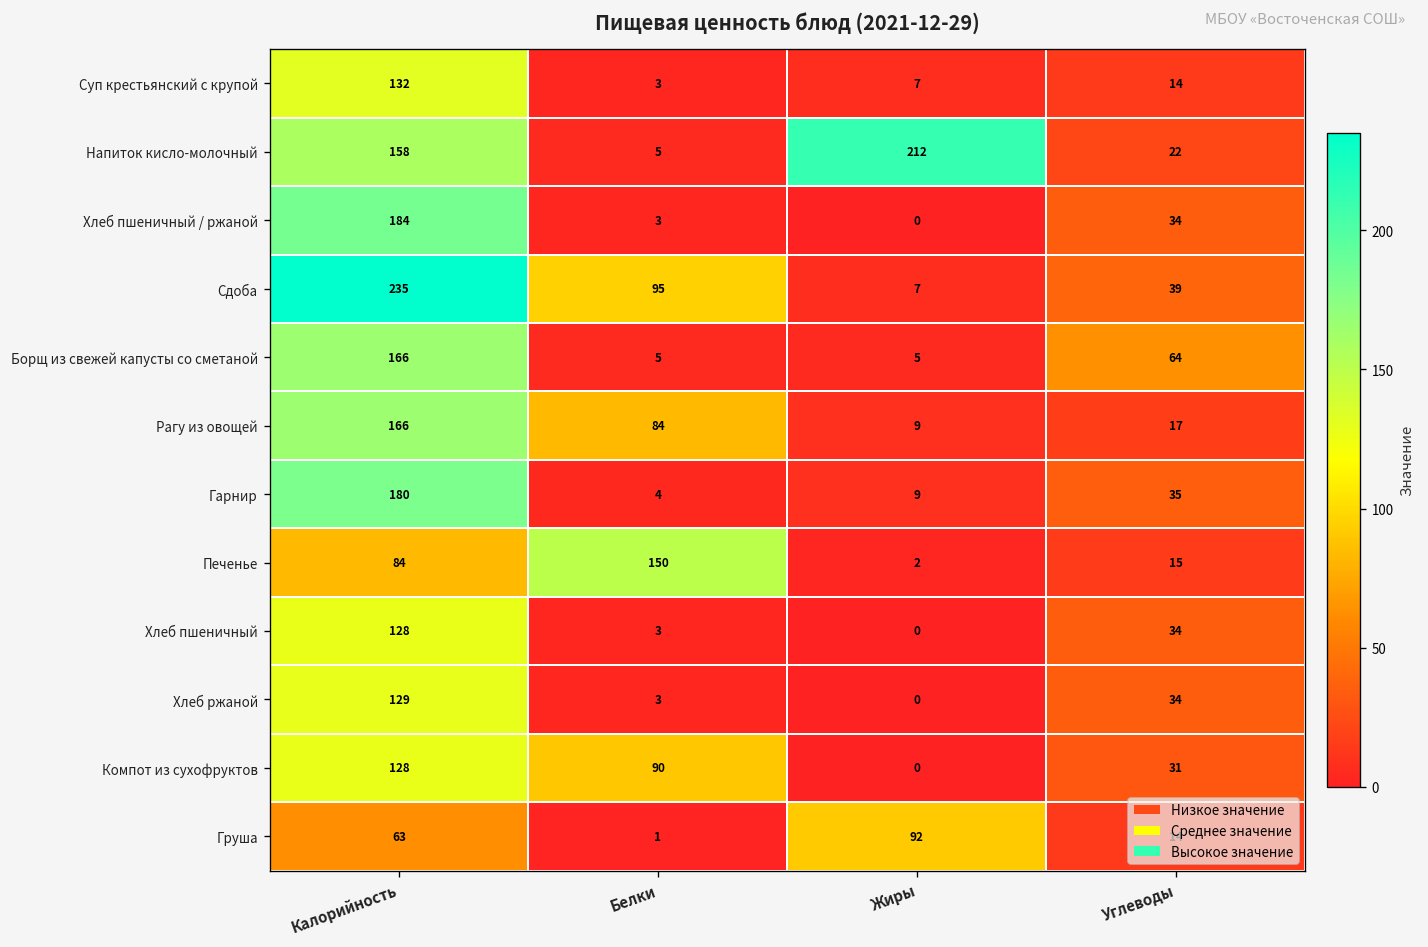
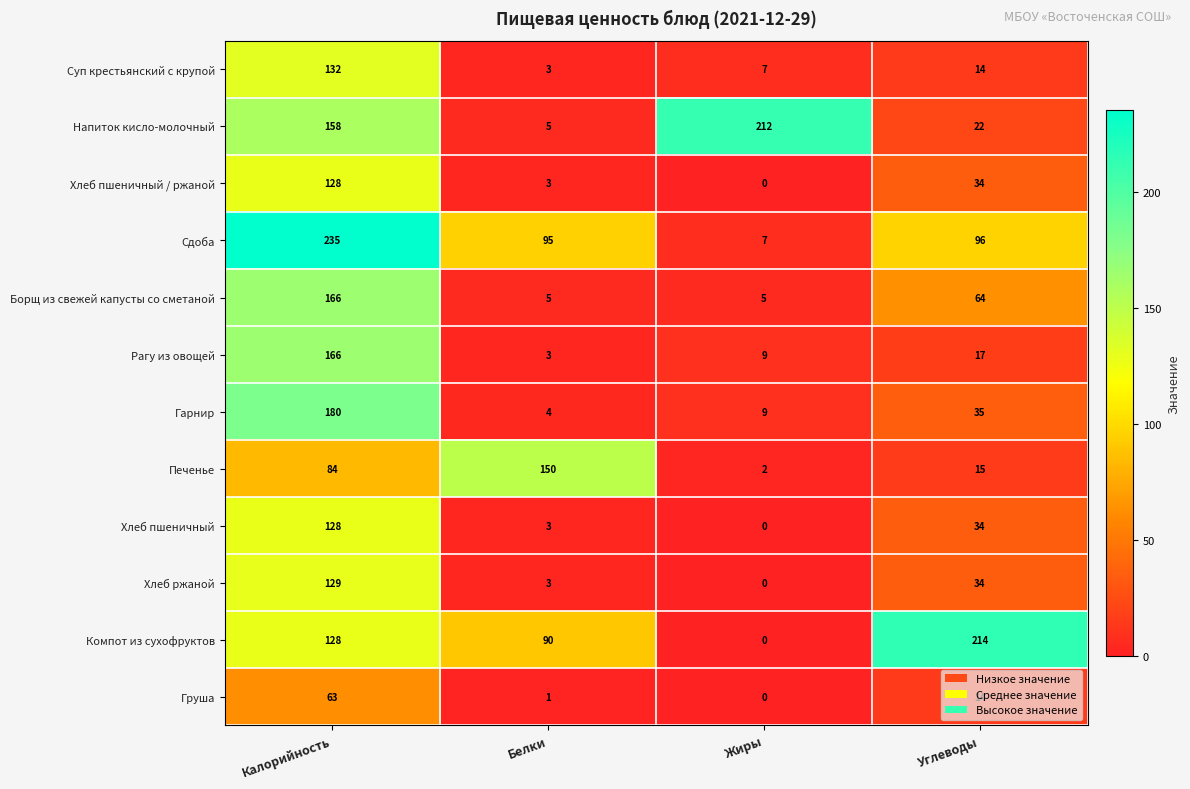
  {
    "Суп крестьянский с крупой": {
      "Калорийность": 132,
      "Белки": 3,
      "Жиры": 7,
      "Углеводы": 14
    },
    "Напиток кисло-молочный": {
      "Калорийность": 158,
      "Белки": 5,
      "Жиры": 212,
      "Углеводы": 22
    },
    "Хлеб пшеничный / ржаной": {
-     "Калорийность": 184,
+     "Калорийность": 128,
      "Белки": 3,
      "Жиры": 0,
      "Углеводы": 34
    },
    "Сдоба": {
      "Калорийность": 235,
      "Белки": 95,
      "Жиры": 7,
-     "Углеводы": 39
+     "Углеводы": 96
    },
    "Борщ из свежей капусты со сметаной": {
      "Калорийность": 166,
      "Белки": 5,
      "Жиры": 5,
      "Углеводы": 64
    },
    "Рагу из овощей": {
      "Калорийность": 166,
-     "Белки": 84,
+     "Белки": 3,
      "Жиры": 9,
      "Углеводы": 17
    },
    "Гарнир": {
      "Калорийность": 180,
      "Белки": 4,
      "Жиры": 9,
      "Углеводы": 35
    },
    "Печенье": {
      "Калорийность": 84,
      "Белки": 150,
      "Жиры": 2,
      "Углеводы": 15
    },
    "Хлеб пшеничный": {
      "Калорийность": 128,
      "Белки": 3,
      "Жиры": 0,
      "Углеводы": 34
    },
    "Хлеб ржаной": {
      "Калорийность": 129,
      "Белки": 3,
      "Жиры": 0,
      "Углеводы": 34
    },
    "Компот из сухофруктов": {
      "Калорийность": 128,
      "Белки": 90,
      "Жиры": 0,
-     "Углеводы": 31
+     "Углеводы": 214
    },
    "Груша": {
      "Калорийность": 63,
      "Белки": 1,
-     "Жиры": 92
+     "Жиры": 0
    }
  }
